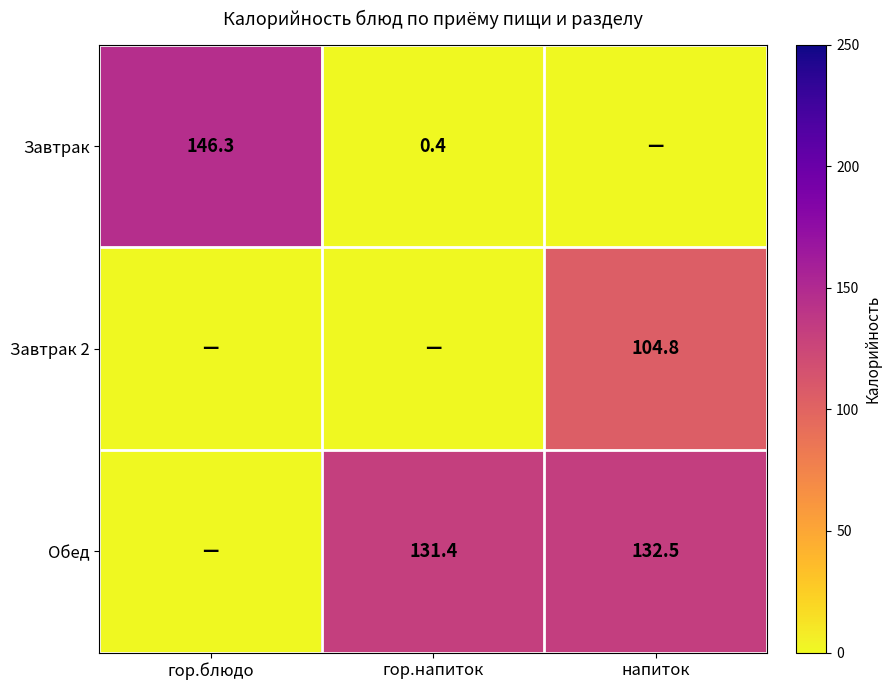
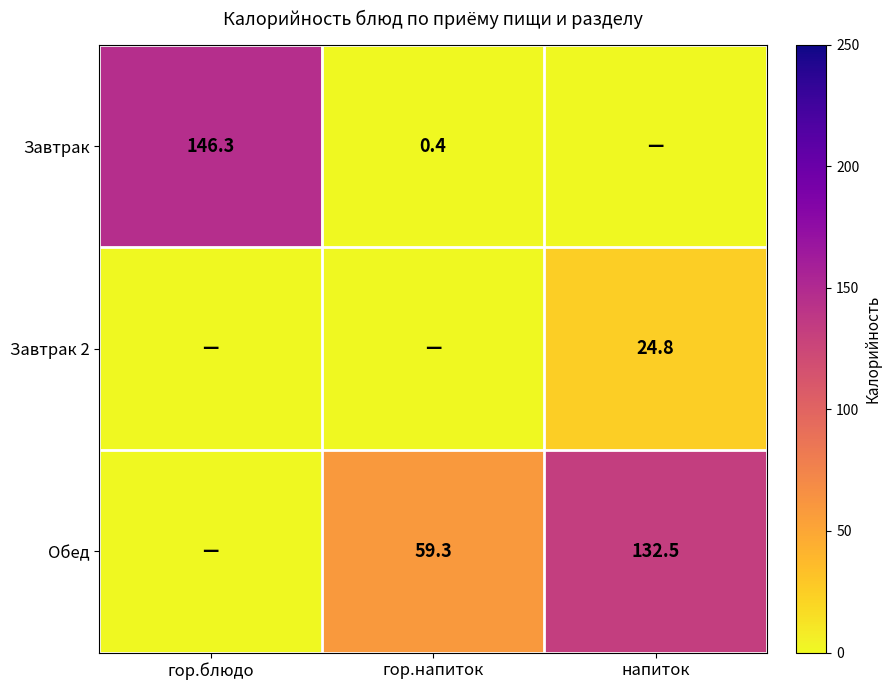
  {
    "Завтрак": {
      "гор.блюдо": 146.3,
      "гор.напиток": 0.4
    },
    "Завтрак 2": {
-     "напиток": 104.8
+     "напиток": 24.8
    },
    "Обед": {
-     "гор.напиток": 131.4,
+     "гор.напиток": 59.3,
      "напиток": 132.5
    }
  }
